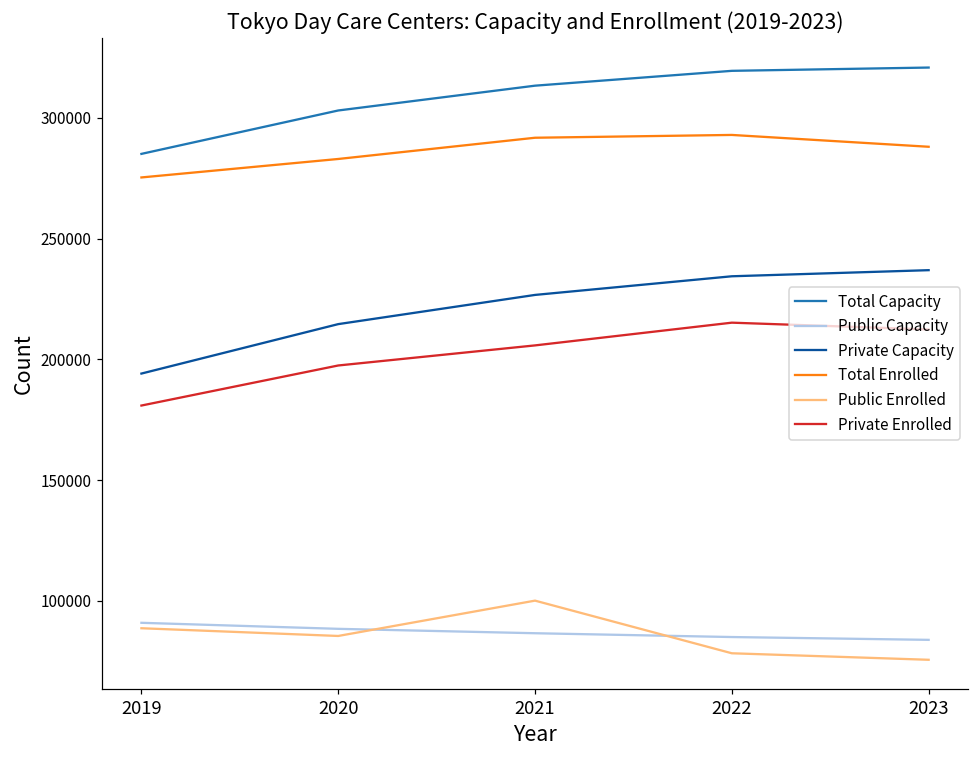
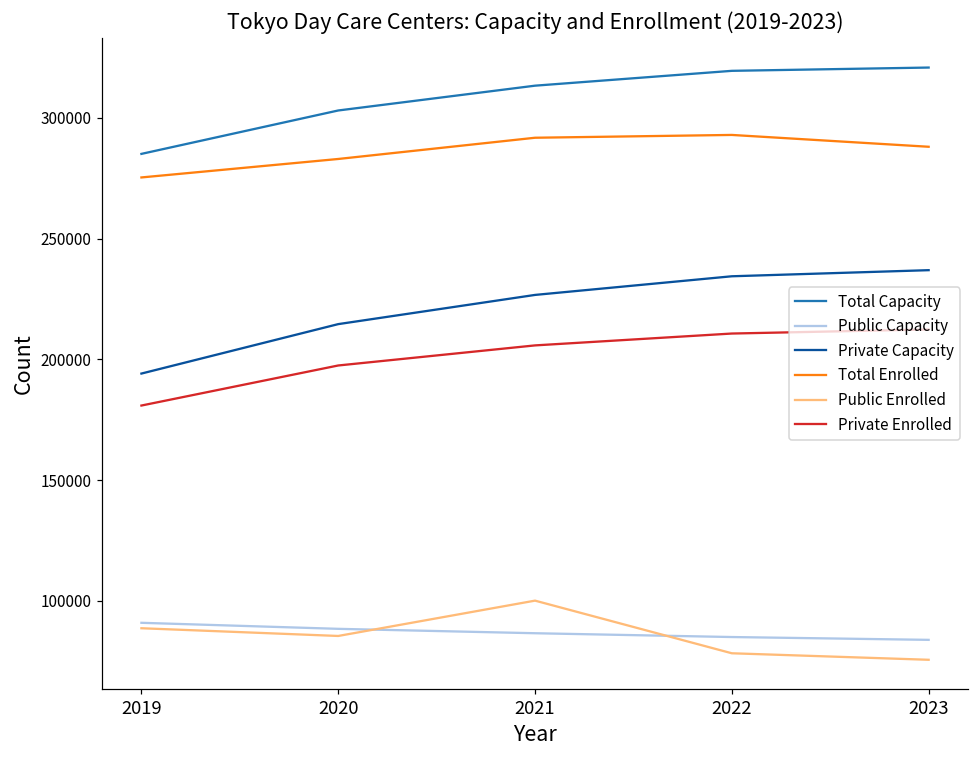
  {
    "Public Capacity": {
      "2019": 91000,
      "2020": 88000,
      "2021": 87000,
      "2022": 85000,
      "2023": 84000
    },
    "Total Enrolled": {
      "2019": 275000,
      "2020": 283000,
      "2021": 292000,
      "2022": 293000,
      "2023": 288000
    },
    "Public Enrolled": {
      "2019": 89000,
      "2020": 86000,
      "2021": 100000,
      "2022": 78000,
      "2023": 76000
    },
    "Private Enrolled": {
      "2019": 181000,
      "2020": 198000,
      "2021": 206000,
-     "2022": 215000
+     "2022": 211000
    }
  }
